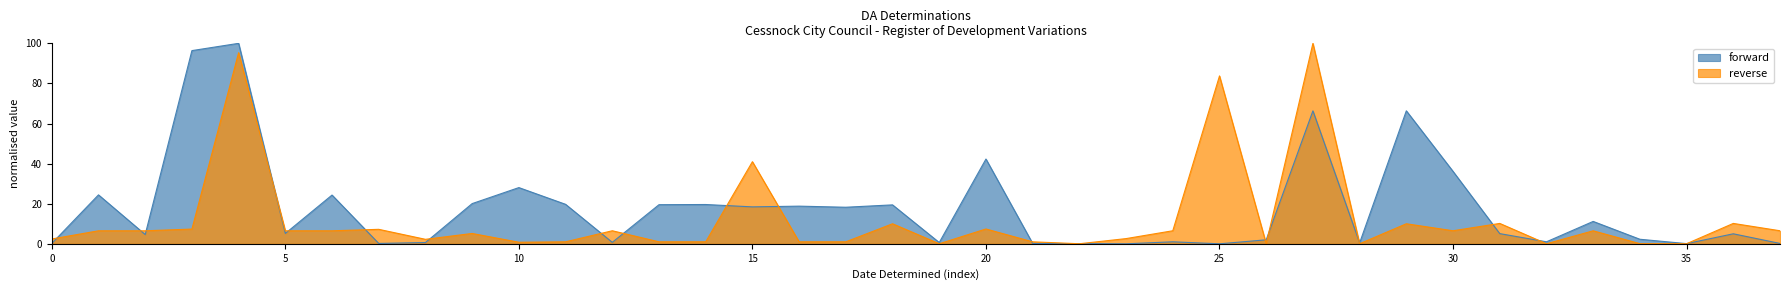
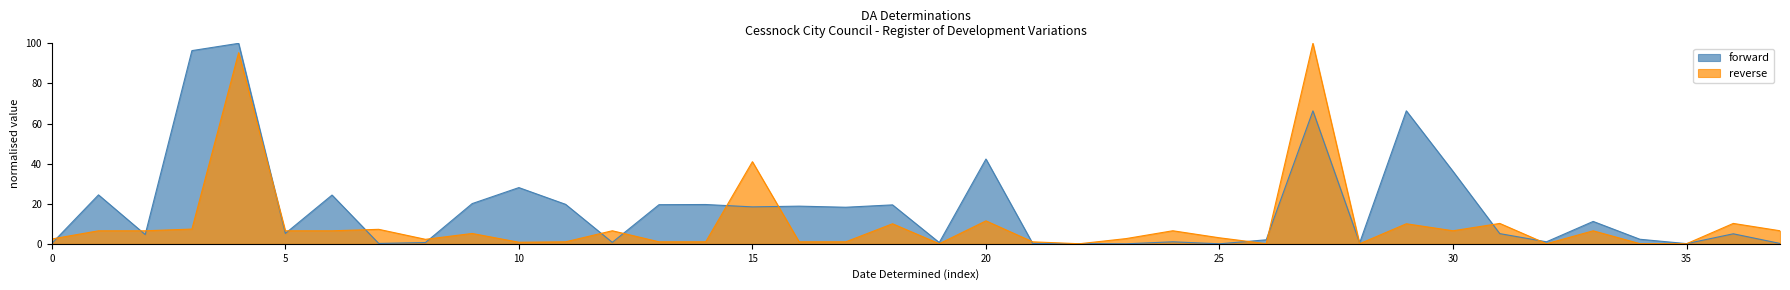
  {
    "forward": {
      "0": 0,
      "5": 5,
      "10": 28,
      "15": 18,
      "20": 42,
      "25": 0,
      "30": 36
    },
    "reverse": {
      "0": 2,
      "5": 6,
      "10": 1,
      "15": 41,
-     "20": 7,
-     "25": 84,
+     "20": 11,
+     "25": 3,
      "30": 7
    }
  }
